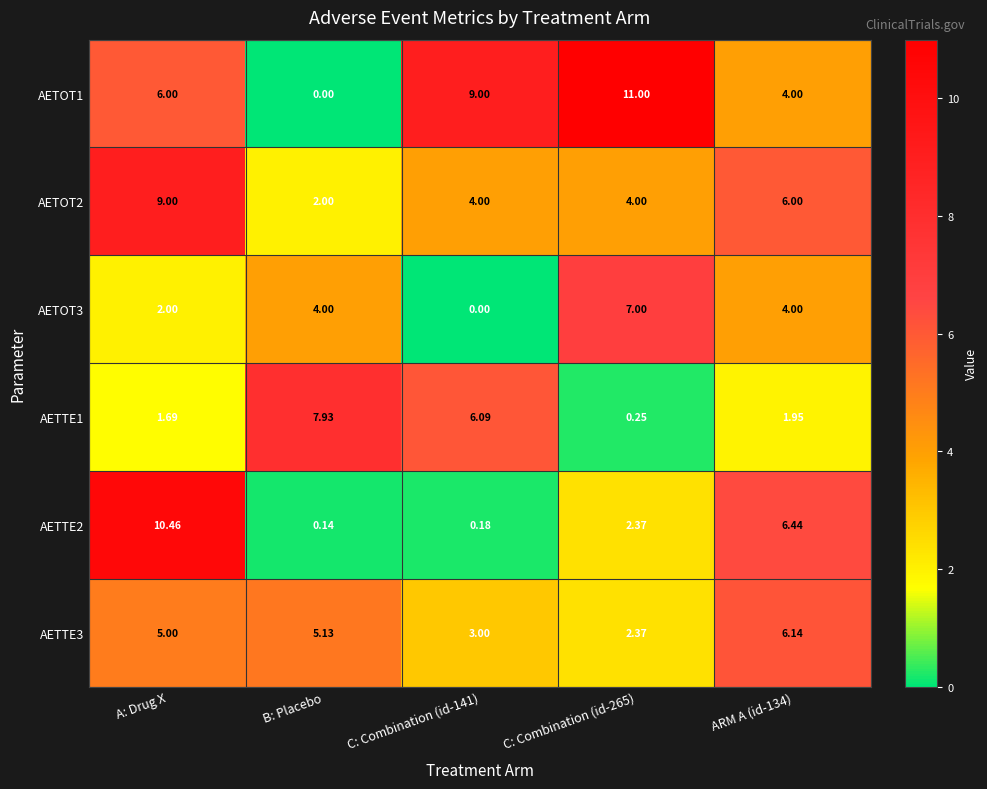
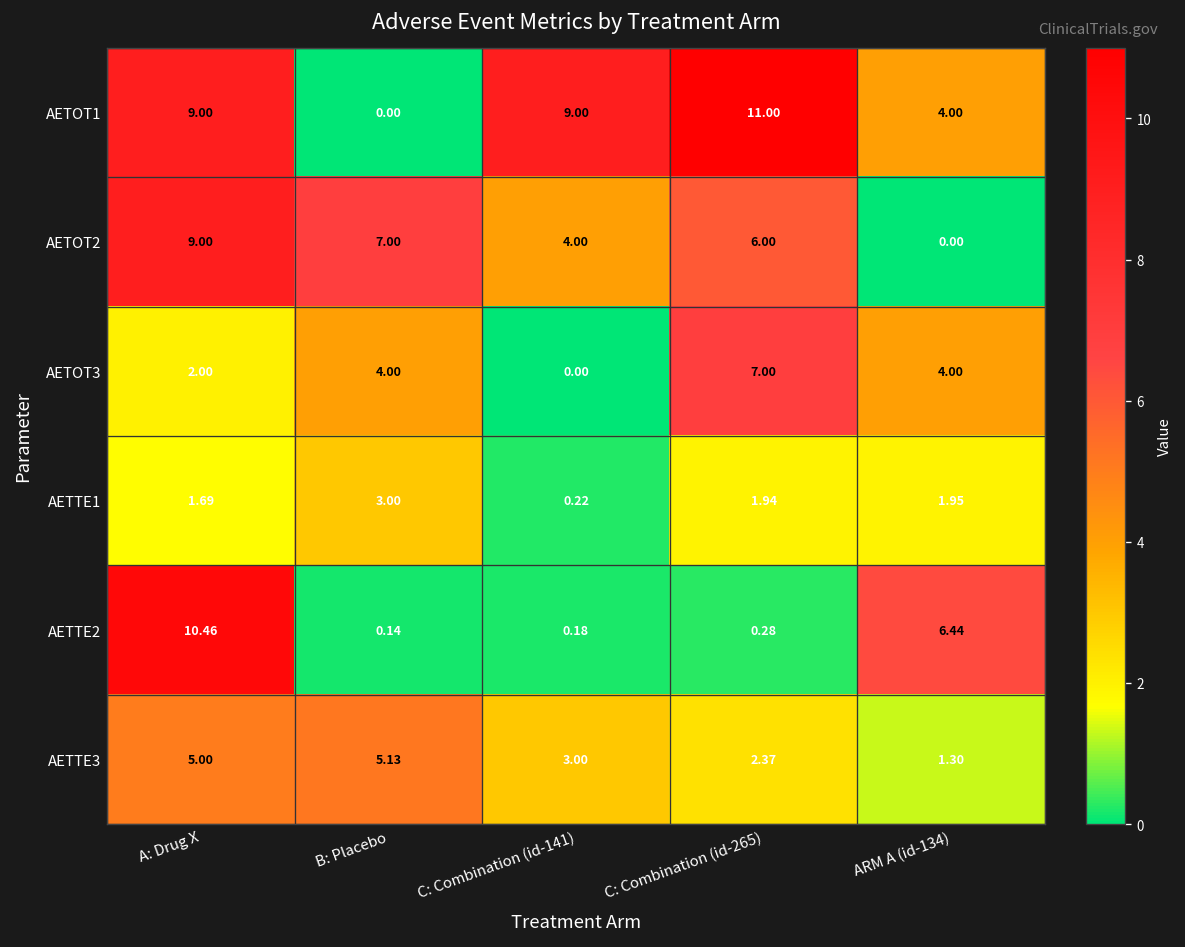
  {
    "AETOT1": {
-     "A: Drug X": 6.00,
+     "A: Drug X": 9.00,
      "B: Placebo": 0.00,
      "C: Combination (id-141)": 9.00,
      "C: Combination (id-265)": 11.00,
      "ARM A (id-134)": 4.00
    },
    "AETOT2": {
      "A: Drug X": 9.00,
-     "B: Placebo": 2.00,
+     "B: Placebo": 7.00,
      "C: Combination (id-141)": 4.00,
-     "C: Combination (id-265)": 4.00,
-     "ARM A (id-134)": 6.00
+     "C: Combination (id-265)": 6.00,
+     "ARM A (id-134)": 0.00
    },
    "AETOT3": {
      "A: Drug X": 2.00,
      "B: Placebo": 4.00,
      "C: Combination (id-141)": 0.00,
      "C: Combination (id-265)": 7.00,
      "ARM A (id-134)": 4.00
    },
    "AETTE1": {
      "A: Drug X": 1.69,
-     "B: Placebo": 7.93,
-     "C: Combination (id-141)": 6.09,
-     "C: Combination (id-265)": 0.25,
+     "B: Placebo": 3.00,
+     "C: Combination (id-141)": 0.22,
+     "C: Combination (id-265)": 1.94,
      "ARM A (id-134)": 1.95
    },
    "AETTE2": {
      "A: Drug X": 10.46,
      "B: Placebo": 0.14,
      "C: Combination (id-141)": 0.18,
-     "C: Combination (id-265)": 2.37,
+     "C: Combination (id-265)": 0.28,
      "ARM A (id-134)": 6.44
    },
    "AETTE3": {
      "A: Drug X": 5.00,
      "B: Placebo": 5.13,
      "C: Combination (id-141)": 3.00,
      "C: Combination (id-265)": 2.37,
-     "ARM A (id-134)": 6.14
+     "ARM A (id-134)": 1.30
    }
  }
